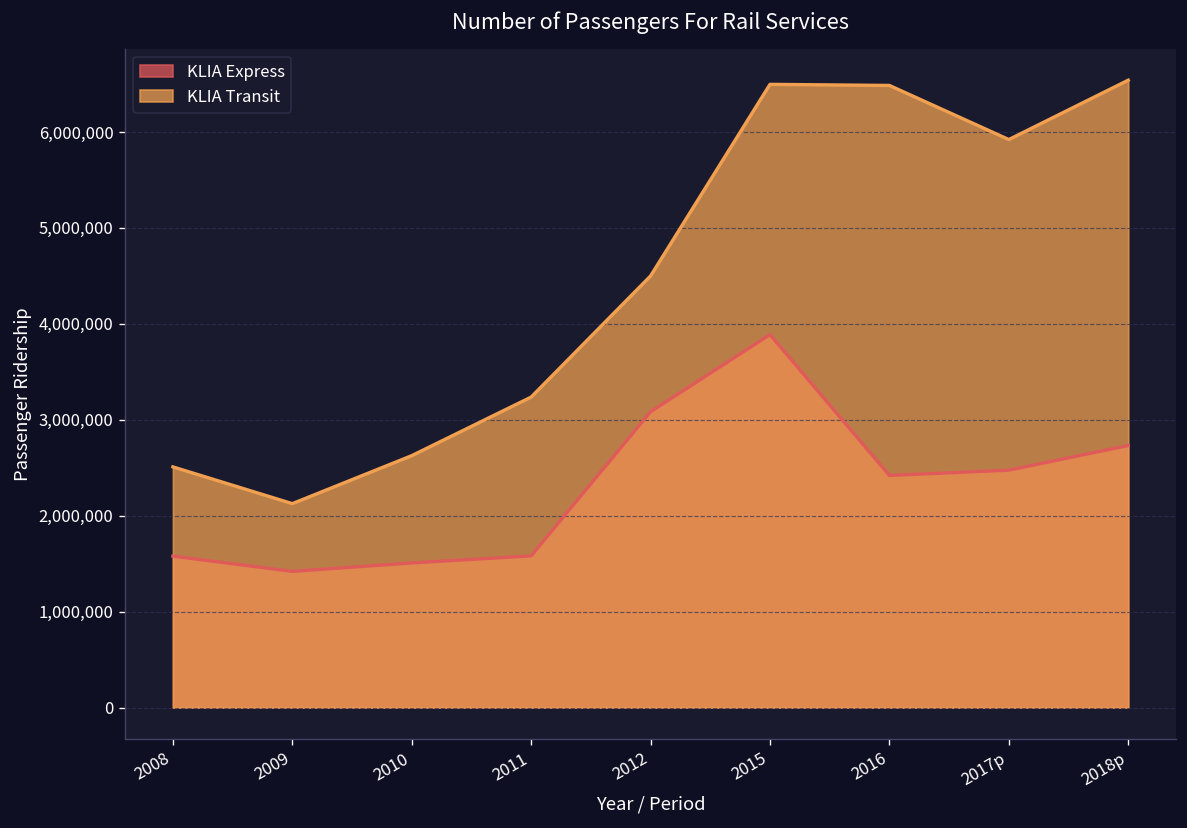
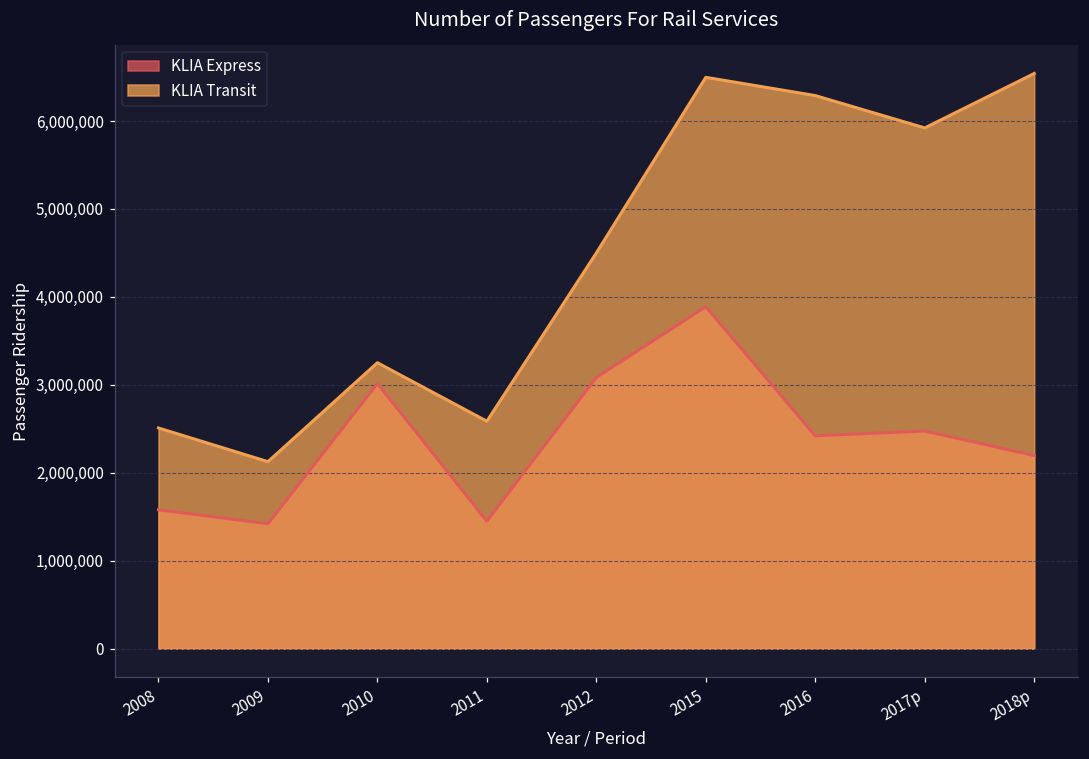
  {
    "KLIA Express": {
      "2008": "1,600,000",
      "2009": "1,400,000",
-     "2010": "1,500,000",
-     "2011": "1,600,000",
+     "2010": "3,000,000",
+     "2011": "1,400,000",
      "2012": "3,100,000",
      "2015": "3,900,000",
      "2016": "2,400,000",
      "2017p": "2,500,000",
-     "2018p": "2,700,000"
+     "2018p": "2,200,000"
    },
    "KLIA Transit": {
      "2008": "2,500,000",
      "2009": "2,100,000",
-     "2010": "2,600,000",
-     "2011": "3,200,000",
+     "2010": "3,300,000",
+     "2011": "2,600,000",
      "2012": "4,500,000",
      "2015": "6,500,000",
-     "2016": "6,500,000",
+     "2016": "6,300,000",
      "2017p": "5,900,000",
      "2018p": "6,500,000"
    }
  }
